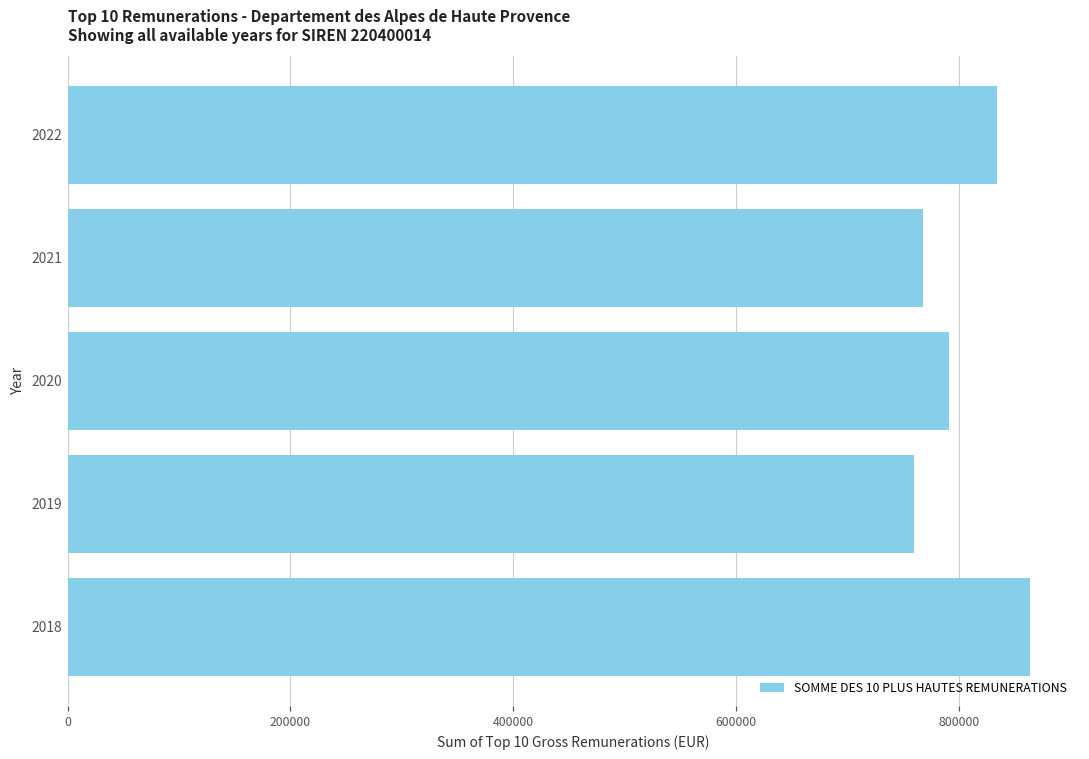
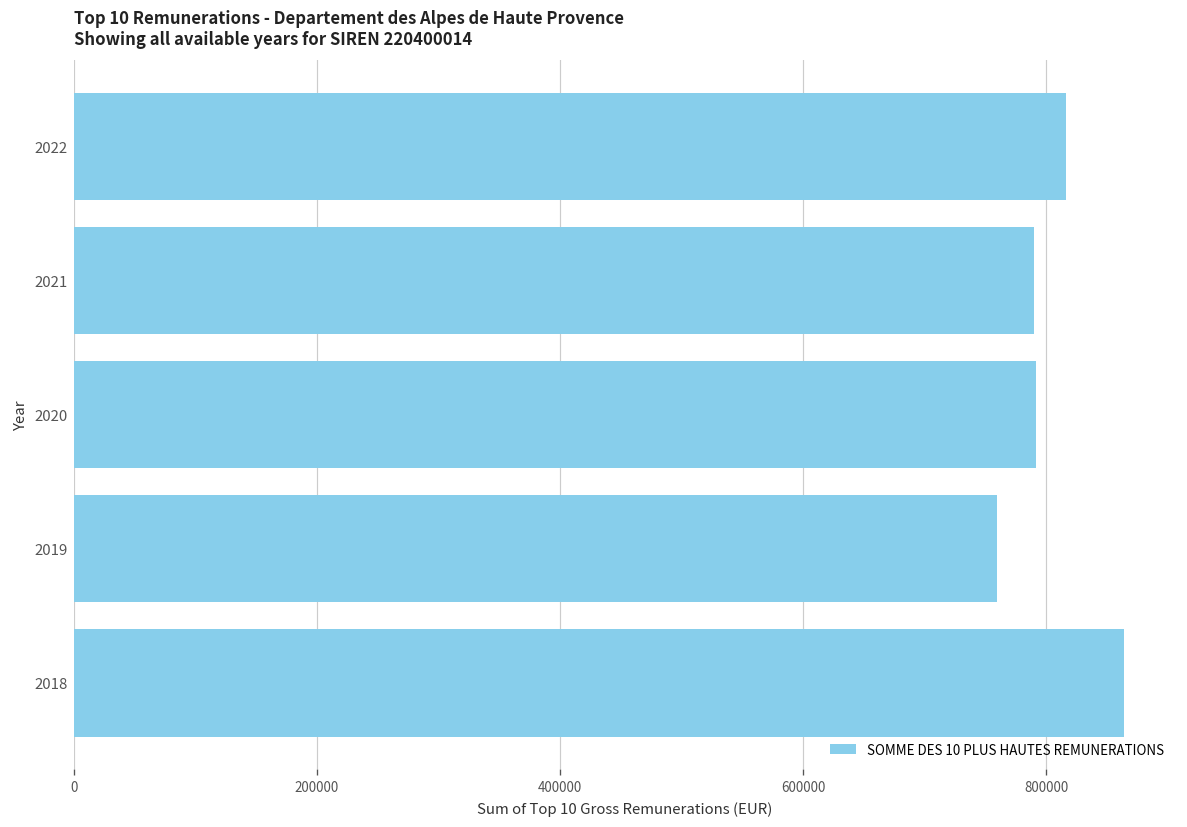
  {
-   "2022": 834000,
-   "2021": 768000,
+   "2022": 816000,
+   "2021": 790000,
    "2020": 791000,
    "2019": 759000,
    "2018": 864000
  }
